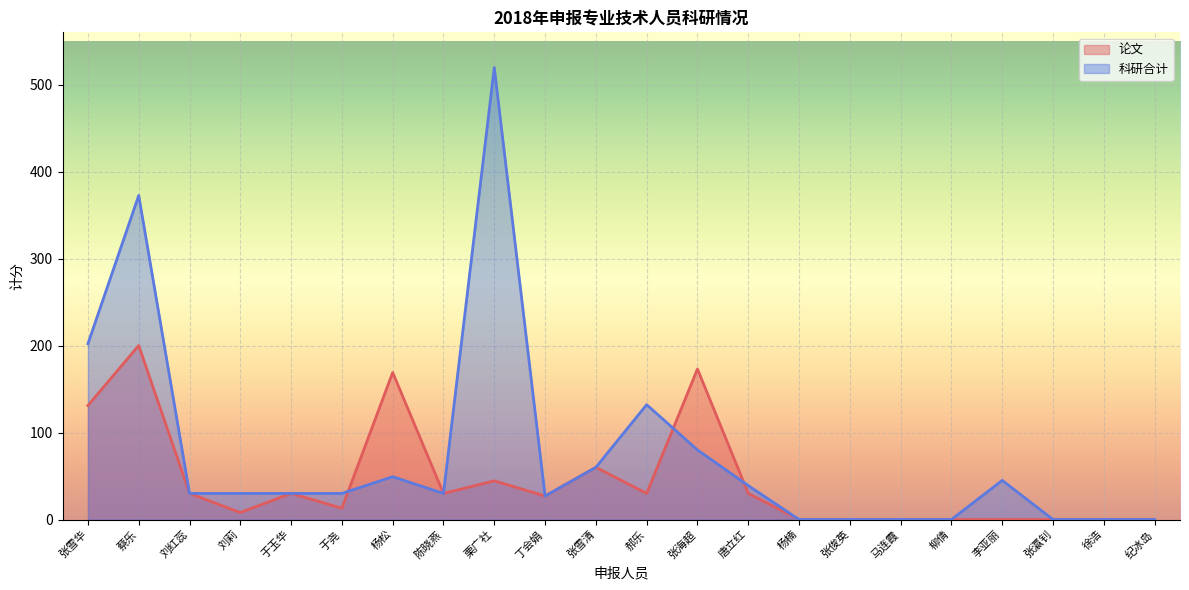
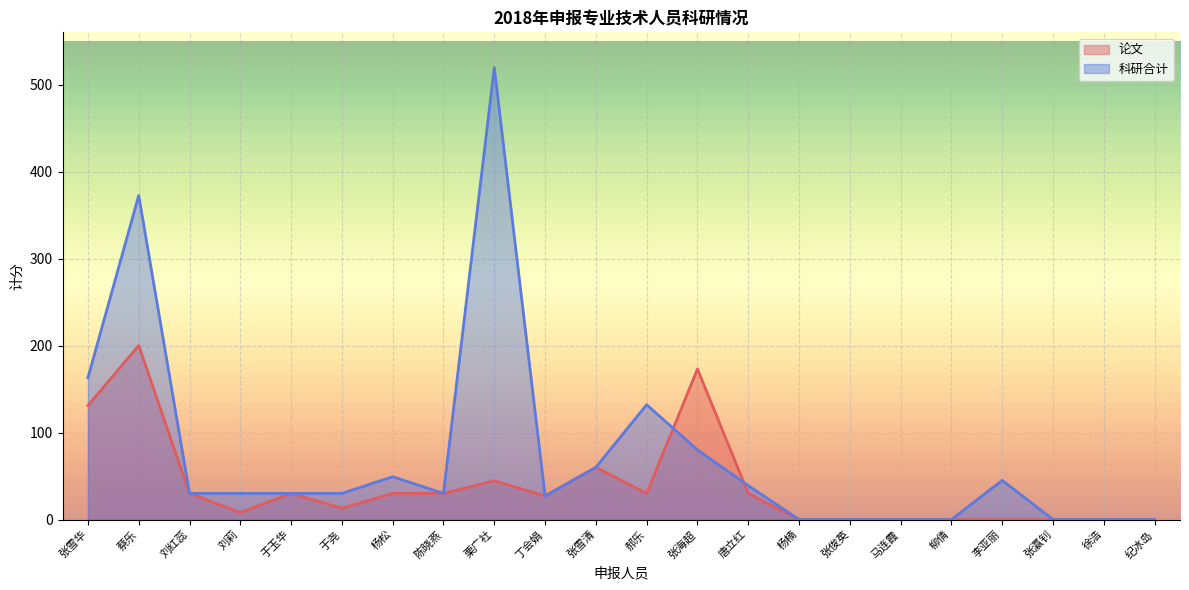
  {
    "论文": {
      "张雪华": 130,
      "蔡乐": 200,
      "刘莉": 10,
      "于尧": 10,
-     "杨松": 170,
+     "杨松": 30,
      "栗广社": 40,
      "郝乐": 30,
      "张海超": 170,
      "唐立红": 30,
      "李亚丽": 0
    },
    "科研合计": {
-     "张雪华": 200,
+     "张雪华": 160,
      "蔡乐": 370,
      "刘莉": 30,
      "于尧": 30,
      "杨松": 50,
      "栗广社": 520,
      "郝乐": 130,
      "张海超": 80,
      "唐立红": 40,
      "李亚丽": 50
    }
  }
